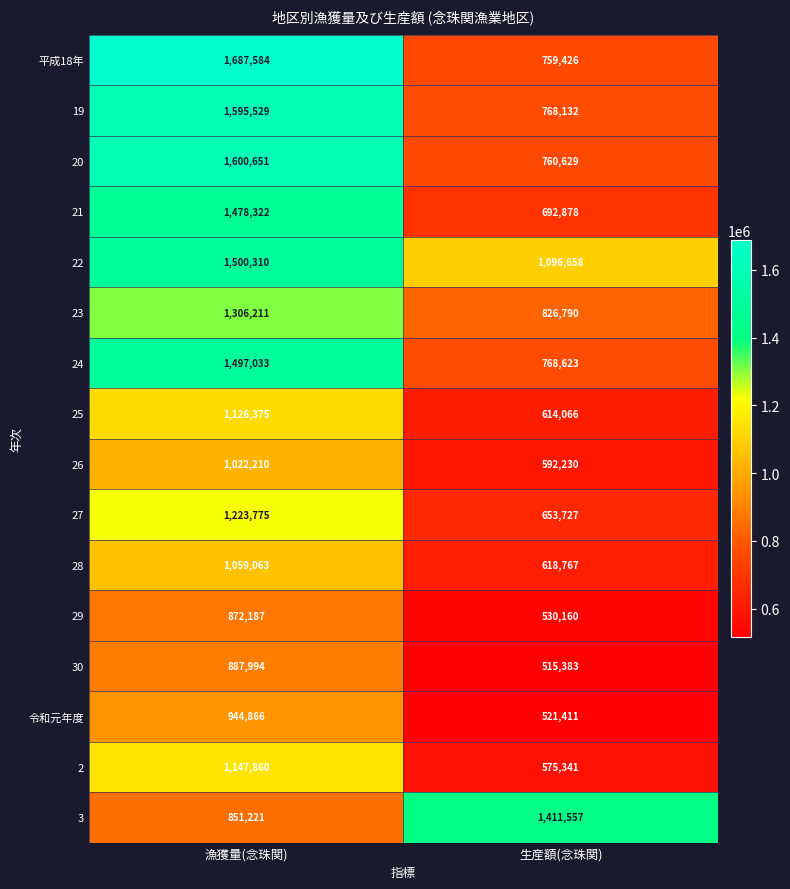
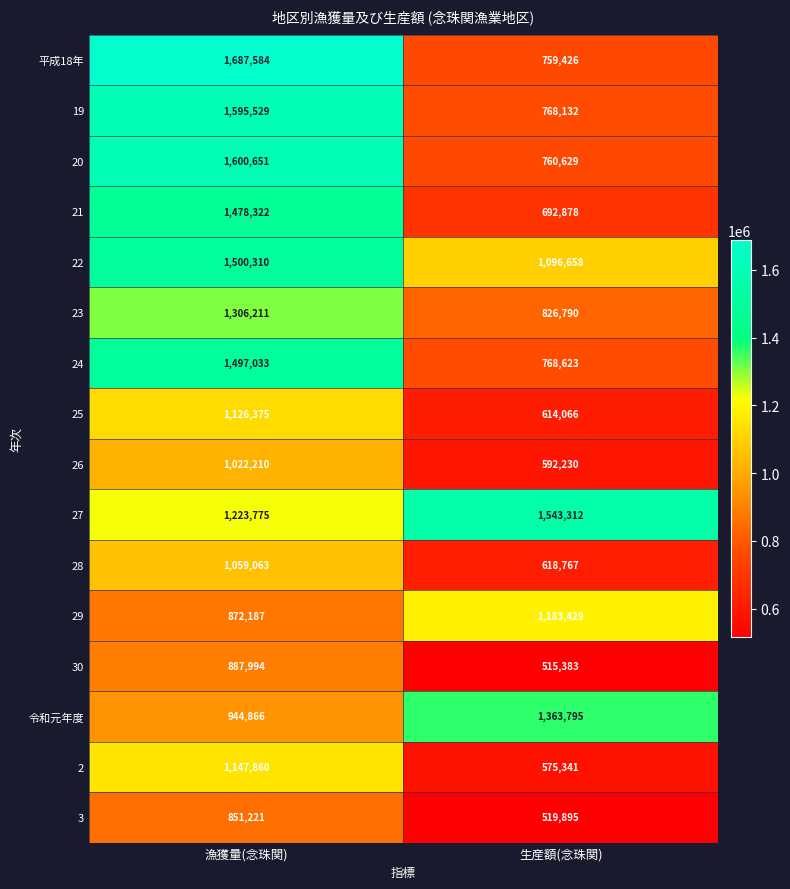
  {
    "平成18年": {
      "漁獲量(念珠関)": "1,687,584",
      "生産額(念珠関)": "759,426"
    },
    "19": {
      "漁獲量(念珠関)": "1,595,529",
      "生産額(念珠関)": "768,132"
    },
    "20": {
      "漁獲量(念珠関)": "1,600,651",
      "生産額(念珠関)": "760,629"
    },
    "21": {
      "漁獲量(念珠関)": "1,478,322",
      "生産額(念珠関)": "692,878"
    },
    "22": {
      "漁獲量(念珠関)": "1,500,310",
      "生産額(念珠関)": "1,096,658"
    },
    "23": {
      "漁獲量(念珠関)": "1,306,211",
      "生産額(念珠関)": "826,790"
    },
    "24": {
      "漁獲量(念珠関)": "1,497,033",
      "生産額(念珠関)": "768,623"
    },
    "25": {
      "漁獲量(念珠関)": "1,126,375",
      "生産額(念珠関)": "614,066"
    },
    "26": {
      "漁獲量(念珠関)": "1,022,210",
      "生産額(念珠関)": "592,230"
    },
    "27": {
      "漁獲量(念珠関)": "1,223,775",
-     "生産額(念珠関)": "653,727"
+     "生産額(念珠関)": "1,543,312"
    },
    "28": {
      "漁獲量(念珠関)": "1,059,063",
      "生産額(念珠関)": "618,767"
    },
    "29": {
      "漁獲量(念珠関)": "872,187",
-     "生産額(念珠関)": "530,160"
+     "生産額(念珠関)": "1,183,429"
    },
    "30": {
      "漁獲量(念珠関)": "887,994",
      "生産額(念珠関)": "515,383"
    },
    "令和元年度": {
      "漁獲量(念珠関)": "944,866",
-     "生産額(念珠関)": "521,411"
+     "生産額(念珠関)": "1,363,795"
    },
    "2": {
      "漁獲量(念珠関)": "1,147,860",
      "生産額(念珠関)": "575,341"
    },
    "3": {
      "漁獲量(念珠関)": "851,221",
-     "生産額(念珠関)": "1,411,557"
+     "生産額(念珠関)": "519,895"
    }
  }
